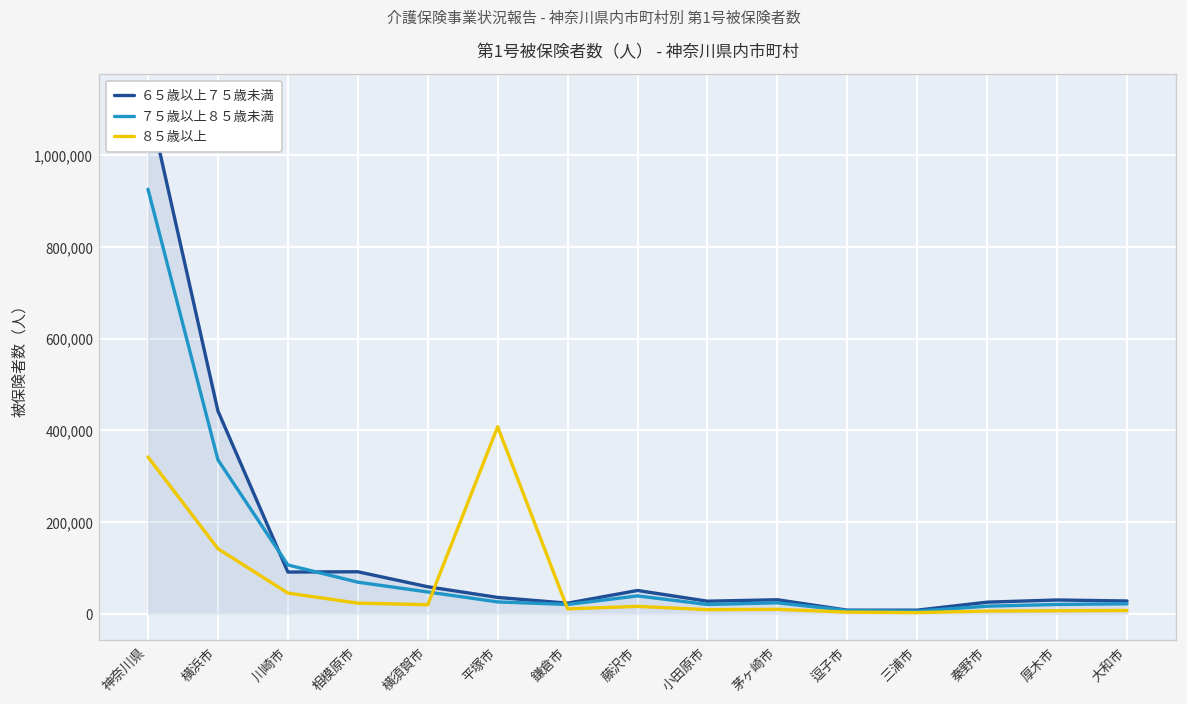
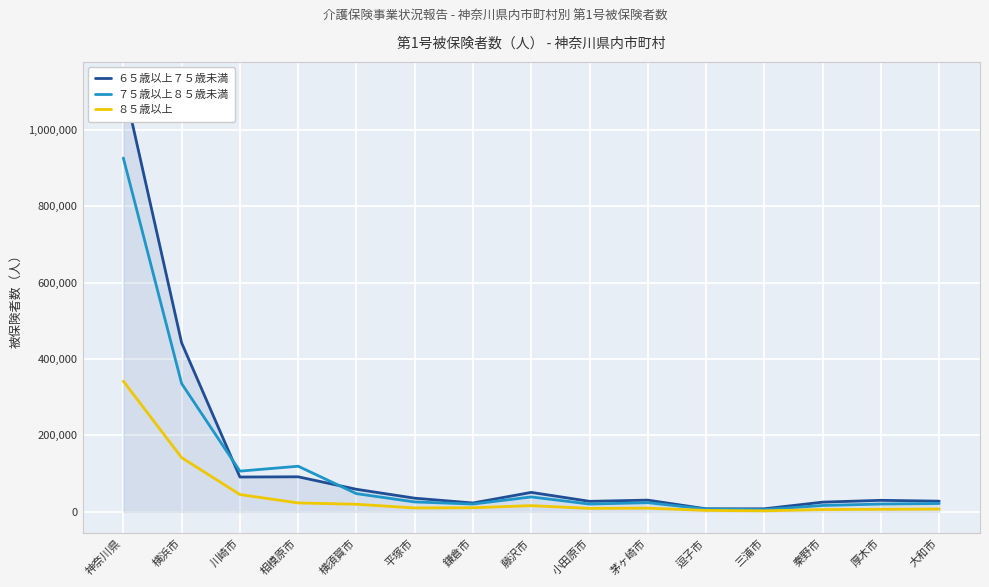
  {
    "６５歳以上７５歳未満": {
      "横浜市": "440,000",
      "川崎市": "90,000",
      "相模原市": "90,000",
      "横須賀市": "60,000",
      "平塚市": "40,000",
      "藤沢市": "50,000",
      "小田原市": "30,000",
      "茅ヶ崎市": "30,000",
      "秦野市": "30,000",
      "厚木市": "30,000"
    },
    "７５歳以上８５歳未満": {
      "神奈川県": "930,000",
      "横浜市": "340,000",
      "川崎市": "110,000",
-     "相模原市": "70,000",
+     "相模原市": "120,000",
      "横須賀市": "50,000",
      "平塚市": "30,000",
      "藤沢市": "40,000",
      "小田原市": "20,000",
      "茅ヶ崎市": "20,000",
      "秦野市": "20,000",
      "厚木市": "20,000"
    },
    "８５歳以上": {
      "神奈川県": "340,000",
      "横浜市": "140,000",
      "川崎市": "50,000",
      "相模原市": "20,000",
      "横須賀市": "20,000",
-     "平塚市": "410,000",
+     "平塚市": "10,000",
      "鎌倉市": "10,000",
      "藤沢市": "20,000",
      "小田原市": "10,000",
      "茅ヶ崎市": "10,000",
      "秦野市": "10,000",
      "厚木市": "10,000",
      "大和市": "10,000"
    }
  }
